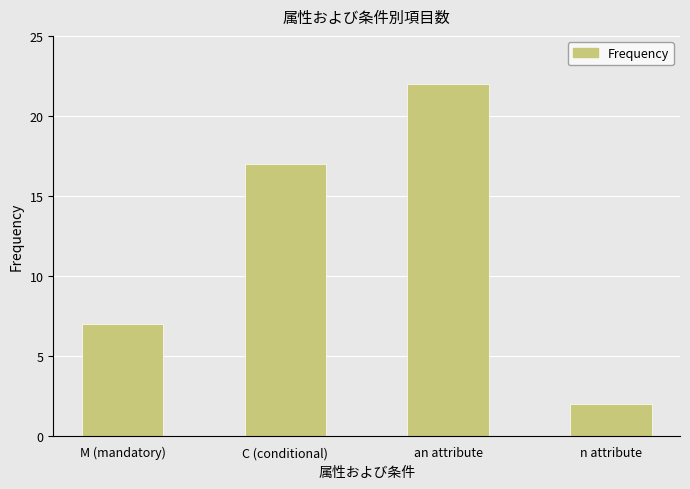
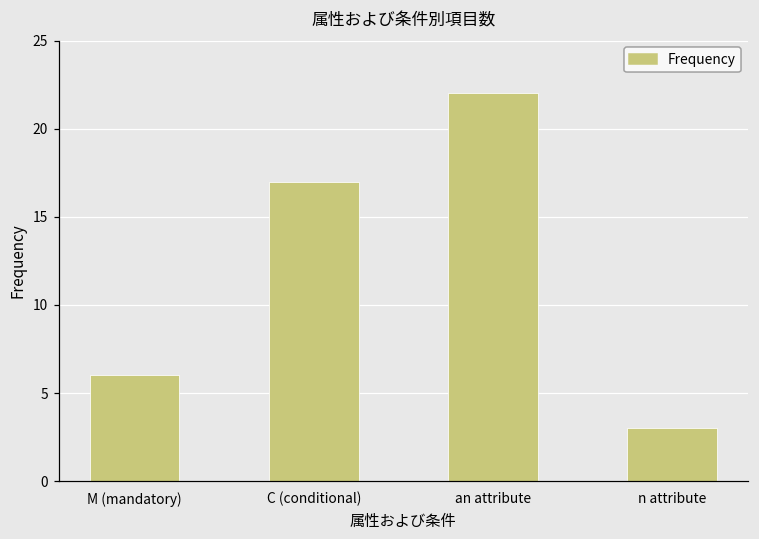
  {
-   "M (mandatory)": 7,
+   "M (mandatory)": 6,
    "C (conditional)": 17,
    "an attribute": 22,
-   "n attribute": 2
+   "n attribute": 3
  }
